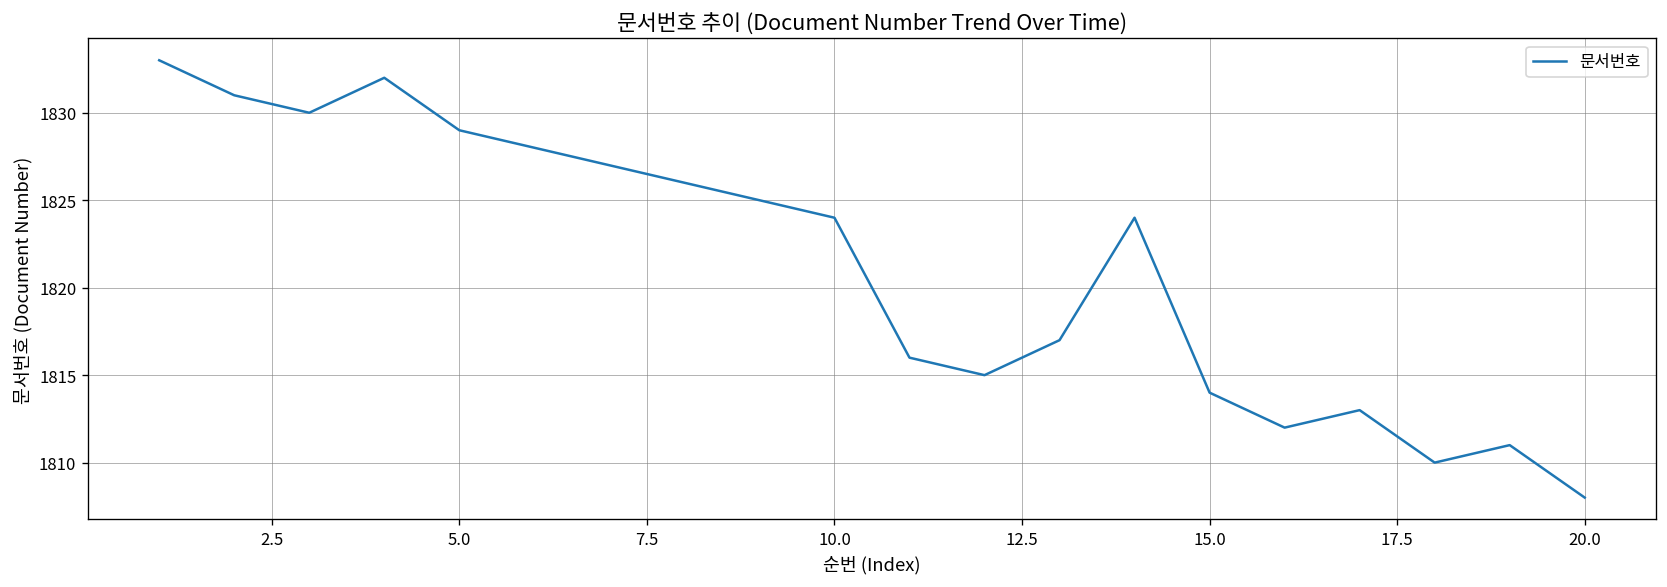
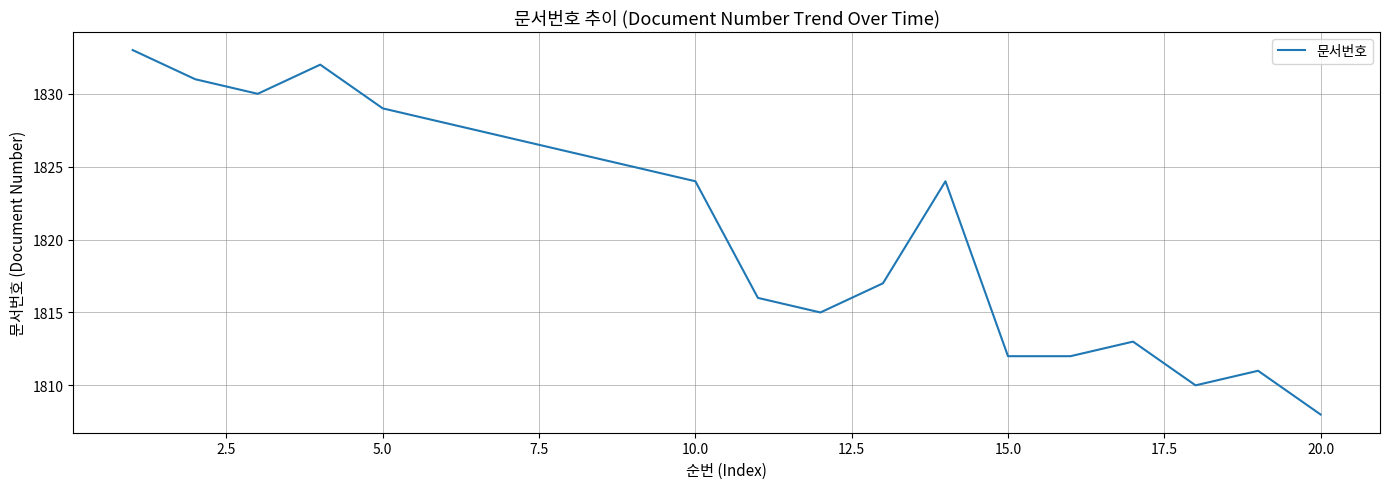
  {
    "5.0": 1829,
    "10.0": 1824,
-   "15.0": 1814,
+   "15.0": 1812,
    "20.0": 1808
  }
